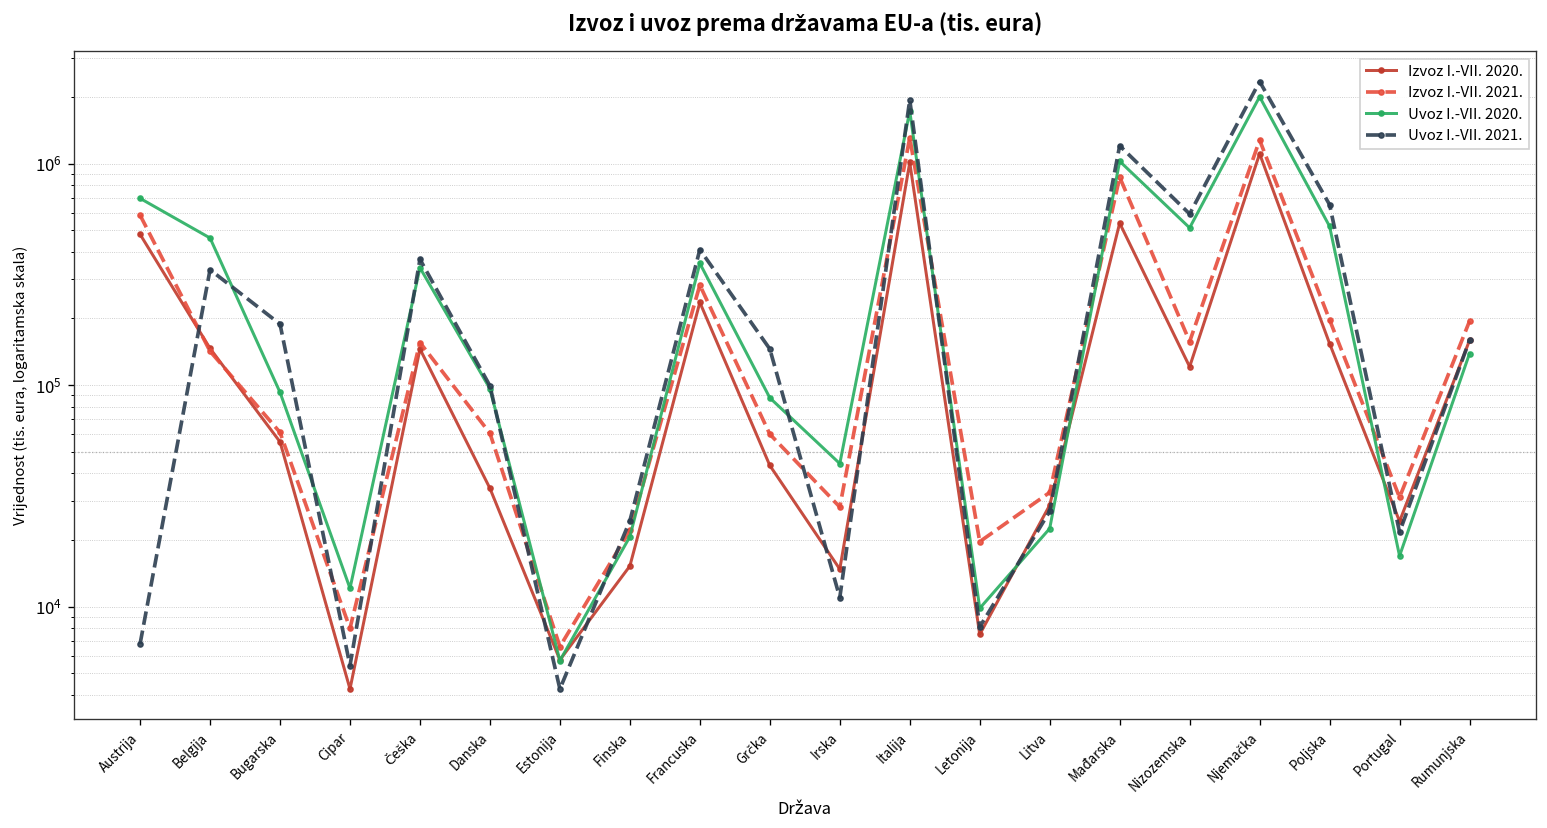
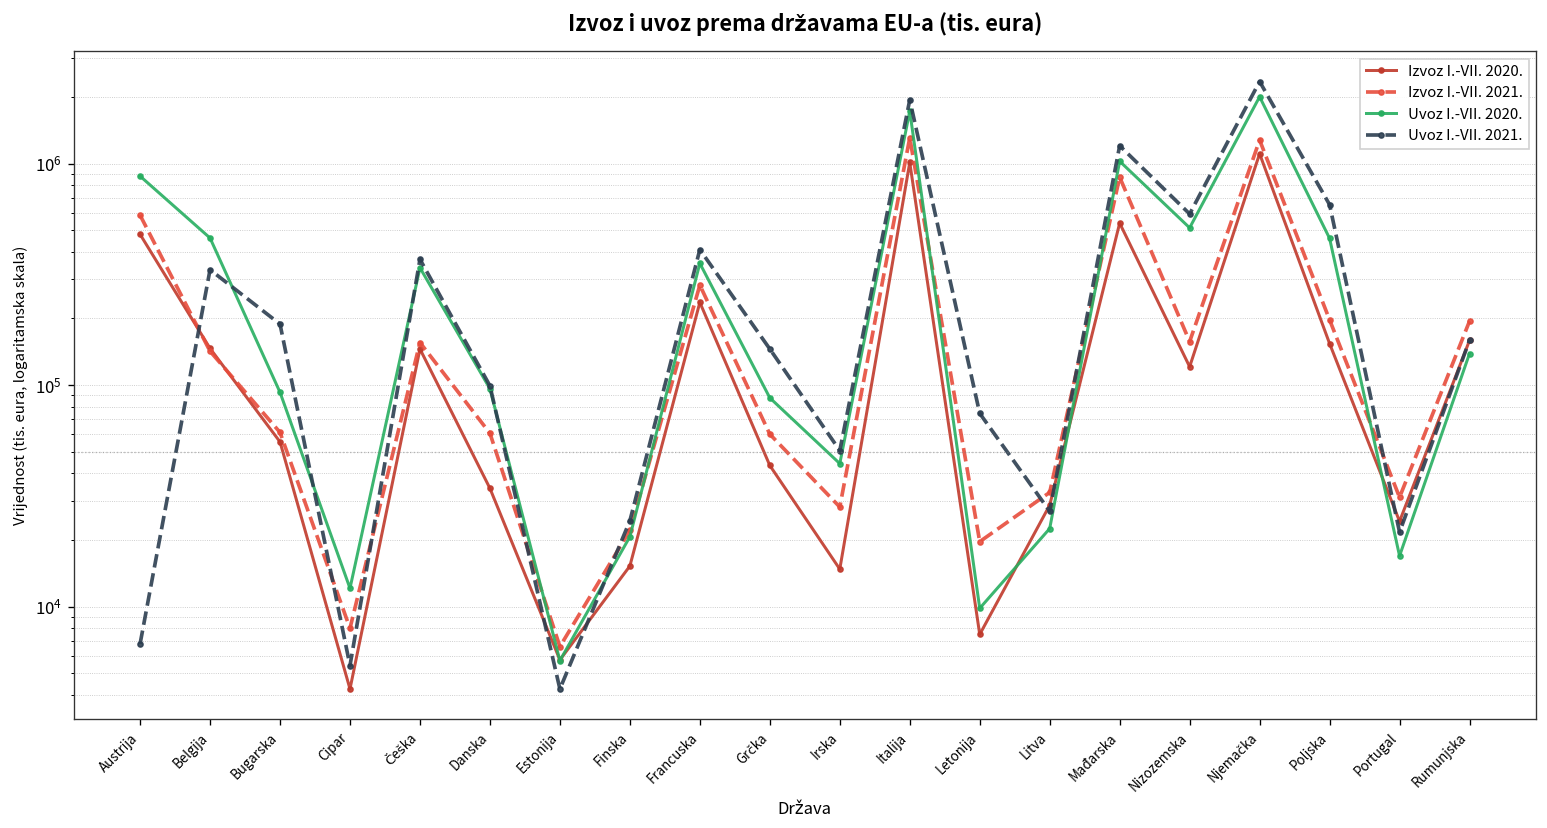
  {
    "Uvoz I.-VII. 2020.": {
-     "Austrija": 700000,
+     "Austrija": 900000,
      "Belgija": 460000,
      "Bugarska": 90000,
      "Cipar": 12000,
      "Češka": 340000,
      "Finska": 21000,
      "Francuska": 350000,
      "Grčka": 90000,
      "Irska": 44000,
      "Italija": 1700000,
      "Letonija": 10000,
      "Litva": 23000,
      "Mađarska": 1000000,
      "Nizozemska": 510000,
      "Njemačka": 2000000,
-     "Poljska": 520000,
+     "Poljska": 460000,
      "Portugal": 17000,
      "Rumunjska": 140000
    },
    "Uvoz I.-VII. 2021.": {
      "Austrija": 6800,
      "Belgija": 330000,
      "Bugarska": 190000,
      "Cipar": 5400,
      "Češka": 370000,
      "Estonija": 4200,
      "Finska": 24000,
      "Francuska": 410000,
      "Grčka": 150000,
-     "Irska": 11000,
+     "Irska": 51000,
      "Italija": 1900000,
-     "Letonija": 8000,
+     "Letonija": 75000,
      "Litva": 27000,
      "Mađarska": 1200000,
      "Nizozemska": 590000,
      "Njemačka": 2300000,
      "Poljska": 650000,
      "Portugal": 22000
    }
  }
